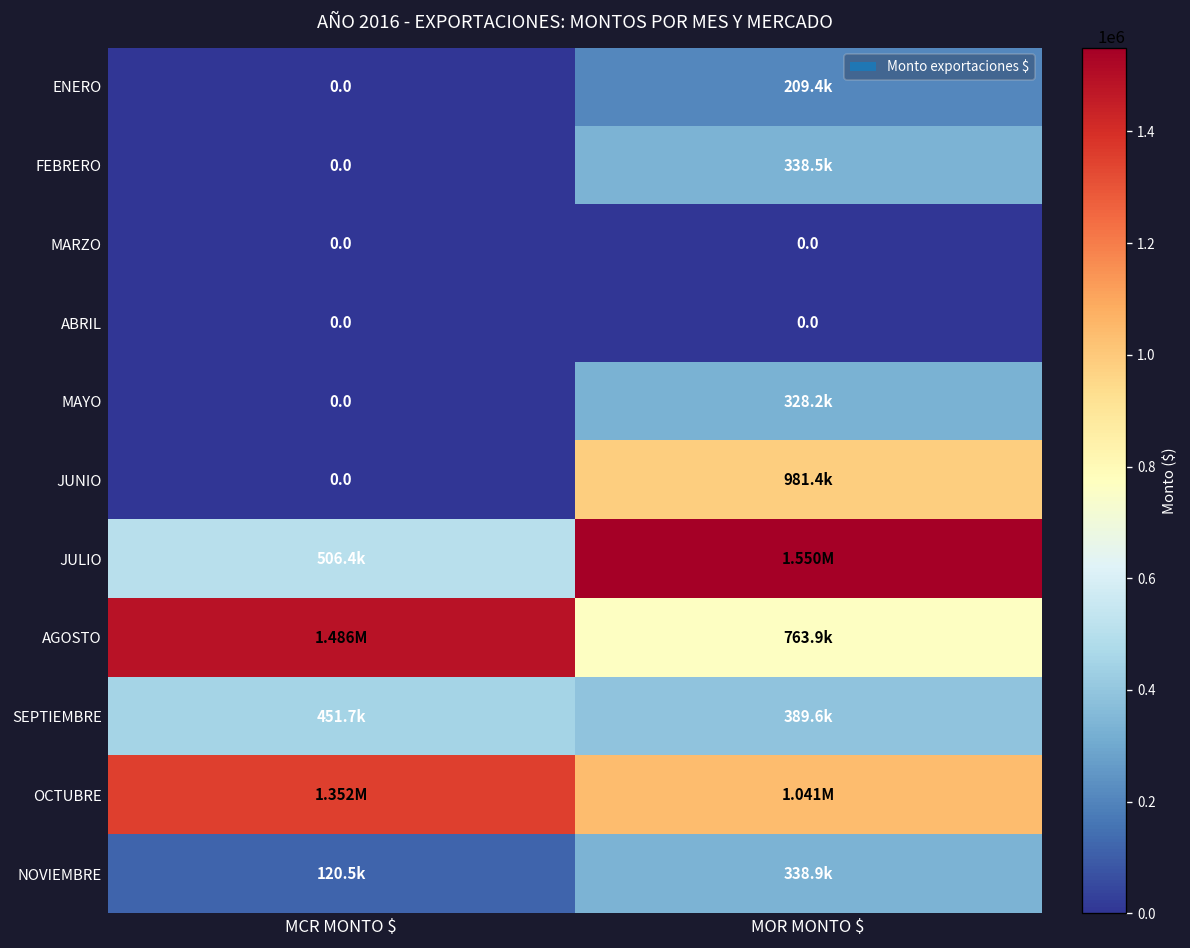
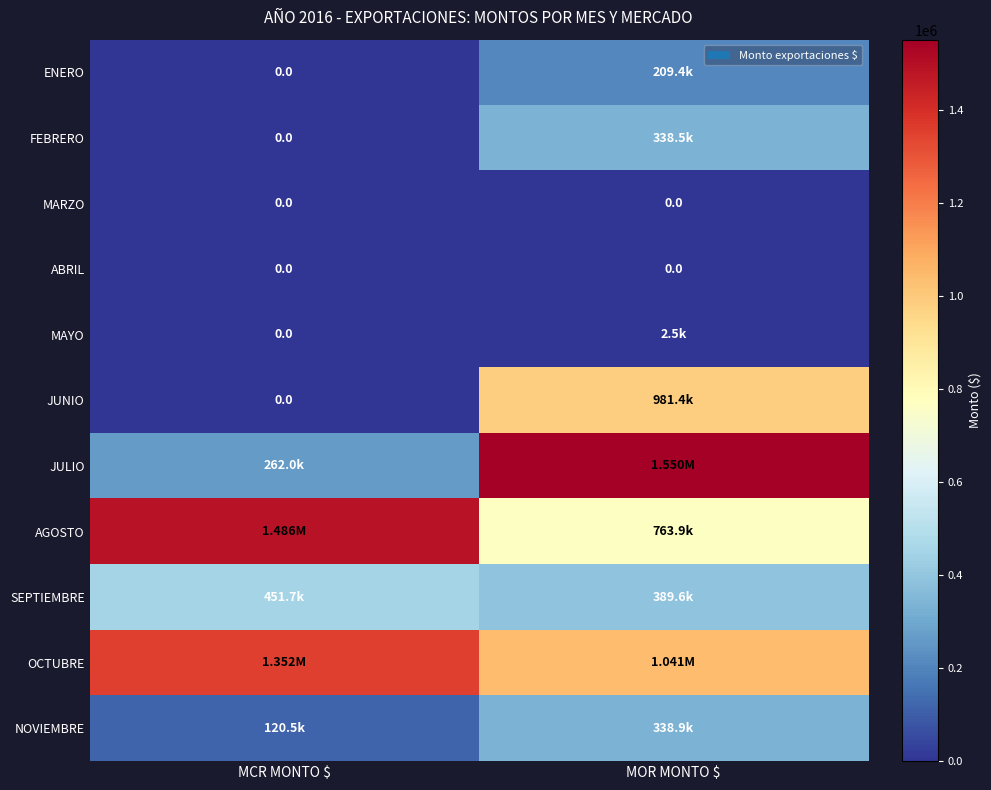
  {
    "ENERO": {
      "MCR MONTO $": "0.0",
      "MOR MONTO $": "209.4k"
    },
    "FEBRERO": {
      "MCR MONTO $": "0.0",
      "MOR MONTO $": "338.5k"
    },
    "MARZO": {
      "MCR MONTO $": "0.0",
      "MOR MONTO $": "0.0"
    },
    "ABRIL": {
      "MCR MONTO $": "0.0",
      "MOR MONTO $": "0.0"
    },
    "MAYO": {
      "MCR MONTO $": "0.0",
-     "MOR MONTO $": "328.2k"
+     "MOR MONTO $": "2.5k"
    },
    "JUNIO": {
      "MCR MONTO $": "0.0",
      "MOR MONTO $": "981.4k"
    },
    "JULIO": {
-     "MCR MONTO $": "506.4k",
+     "MCR MONTO $": "262.0k",
      "MOR MONTO $": "1.550M"
    },
    "AGOSTO": {
      "MCR MONTO $": "1.486M",
      "MOR MONTO $": "763.9k"
    },
    "SEPTIEMBRE": {
      "MCR MONTO $": "451.7k",
      "MOR MONTO $": "389.6k"
    },
    "OCTUBRE": {
      "MCR MONTO $": "1.352M",
      "MOR MONTO $": "1.041M"
    },
    "NOVIEMBRE": {
      "MCR MONTO $": "120.5k",
      "MOR MONTO $": "338.9k"
    }
  }
